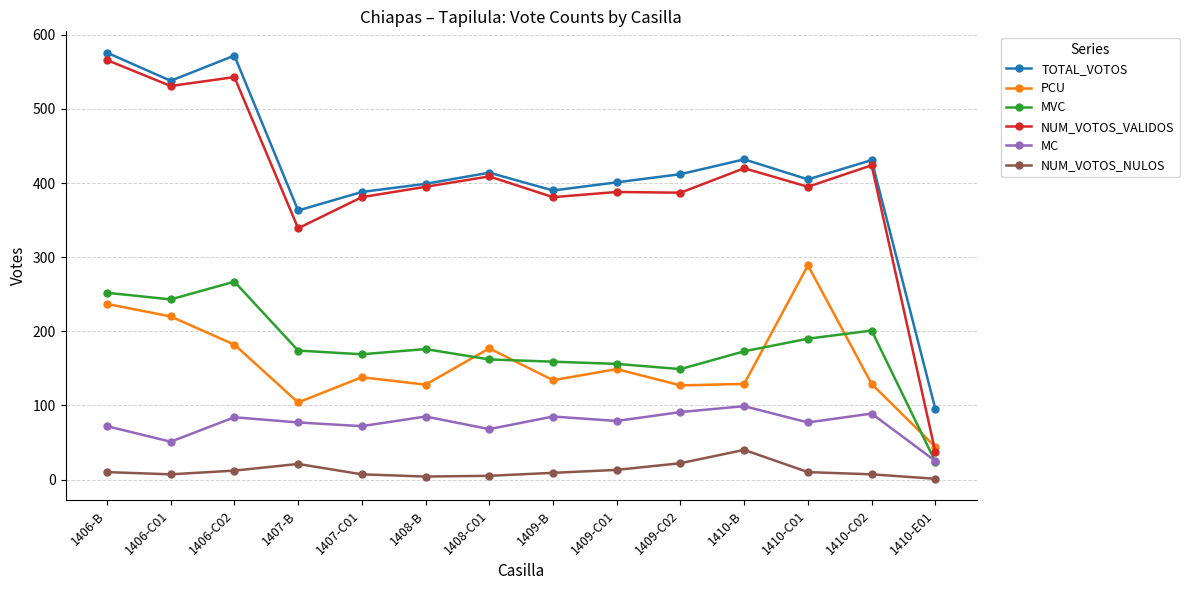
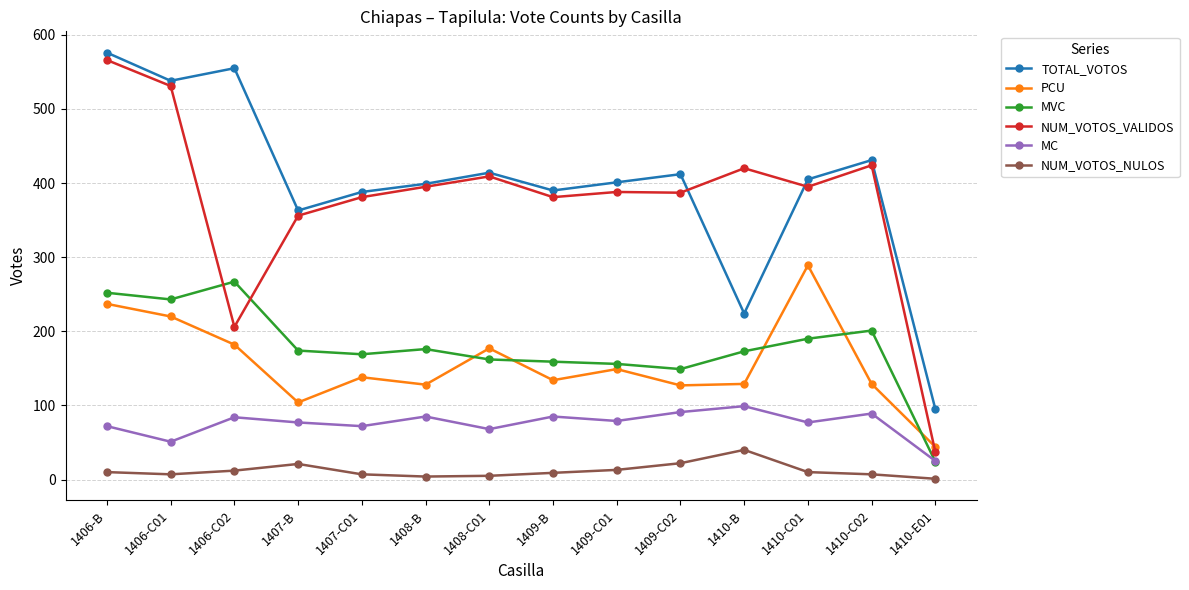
  {
    "TOTAL_VOTOS": {
      "1406-B": 580,
      "1406-C01": 540,
-     "1406-C02": 570,
+     "1406-C02": 560,
      "1407-B": 360,
      "1407-C01": 390,
      "1408-B": 400,
      "1408-C01": 410,
      "1409-B": 390,
      "1409-C01": 400,
      "1409-C02": 410,
-     "1410-B": 430,
+     "1410-B": 220,
      "1410-C01": 410,
      "1410-C02": 430,
      "1410-E01": 100
    },
    "PCU": {
      "1406-B": 240,
      "1406-C01": 220,
      "1406-C02": 180,
      "1407-B": 100,
      "1407-C01": 140,
      "1408-B": 130,
      "1408-C01": 180,
      "1409-B": 130,
      "1409-C01": 150,
      "1409-C02": 130,
      "1410-B": 130,
      "1410-C01": 290,
      "1410-C02": 130,
      "1410-E01": 40
    },
    "MVC": {
      "1406-B": 250,
      "1406-C01": 240,
      "1406-C02": 270,
      "1407-B": 170,
      "1407-C01": 170,
      "1408-B": 180,
      "1408-C01": 160,
      "1409-B": 160,
      "1409-C01": 160,
      "1409-C02": 150,
      "1410-B": 170,
      "1410-C01": 190,
      "1410-C02": 200
    },
    "NUM_VOTOS_VALIDOS": {
      "1406-B": 570,
      "1406-C01": 530,
-     "1406-C02": 540,
-     "1407-B": 340,
+     "1406-C02": 210,
+     "1407-B": 360,
      "1407-C01": 380,
      "1408-B": 400,
      "1408-C01": 410,
      "1409-B": 380,
      "1409-C01": 390,
      "1409-C02": 390,
      "1410-B": 420,
      "1410-C01": 400,
      "1410-C02": 420,
      "1410-E01": 40
    },
    "MC": {
      "1406-B": 70,
      "1406-C01": 50,
      "1406-C02": 80,
      "1407-B": 80,
      "1407-C01": 70,
      "1408-B": 90,
      "1408-C01": 70,
      "1409-B": 90,
      "1409-C01": 80,
      "1409-C02": 90,
      "1410-B": 100,
      "1410-C01": 80,
      "1410-C02": 90
    },
    "NUM_VOTOS_NULOS": {
      "1406-B": 10,
      "1406-C01": 10,
      "1406-C02": 10,
      "1407-B": 20,
      "1407-C01": 10,
      "1408-B": 0,
      "1408-C01": 10,
      "1409-B": 10,
      "1409-C01": 10,
      "1409-C02": 20,
      "1410-B": 40,
      "1410-C01": 10,
      "1410-C02": 10,
      "1410-E01": 0
    }
  }
